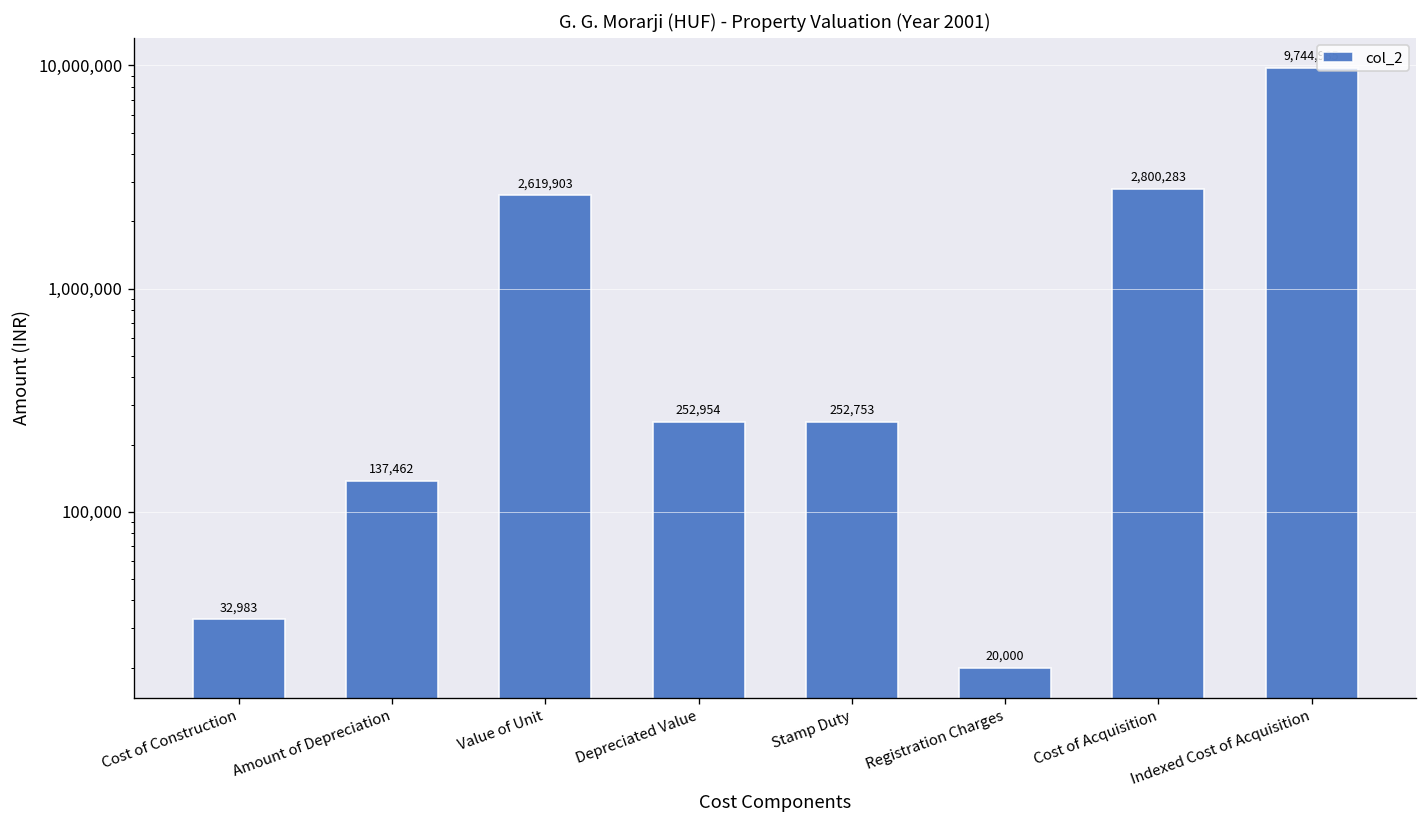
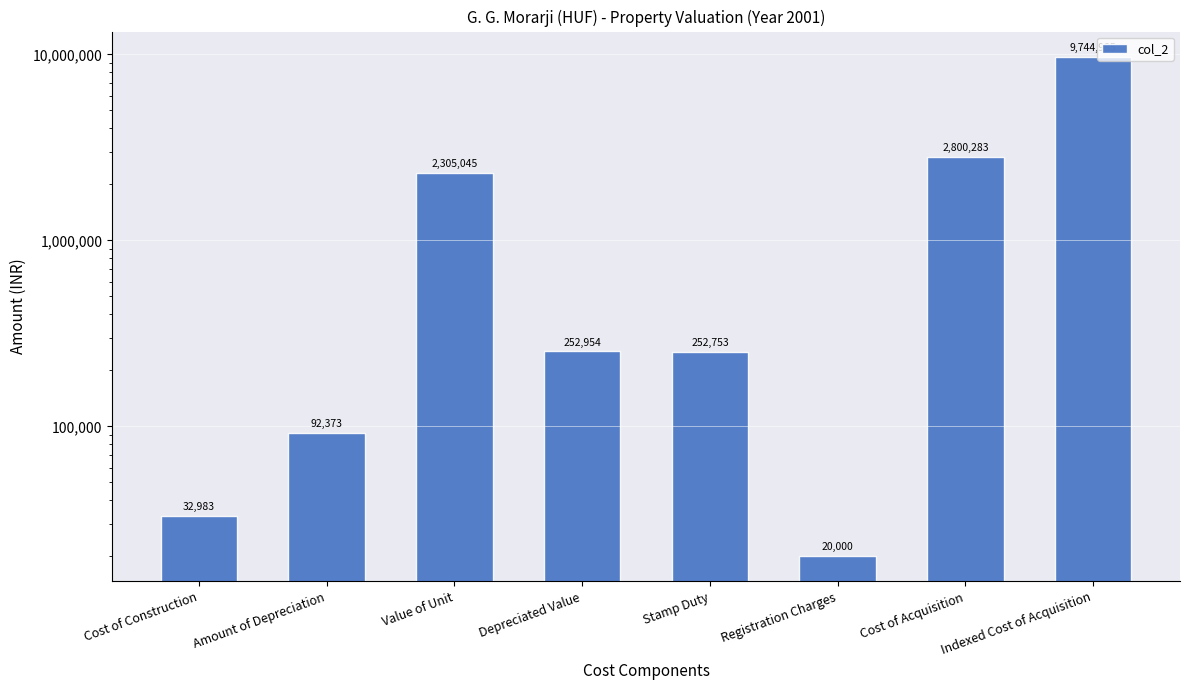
  {
    "Cost of Construction": "32,983",
-   "Amount of Depreciation": "137,462",
-   "Value of Unit": "2,619,903",
+   "Amount of Depreciation": "92,373",
+   "Value of Unit": "2,305,045",
    "Depreciated Value": "252,954",
    "Stamp Duty": "252,753",
    "Registration Charges": "20,000",
    "Cost of Acquisition": "2,800,283"
  }
